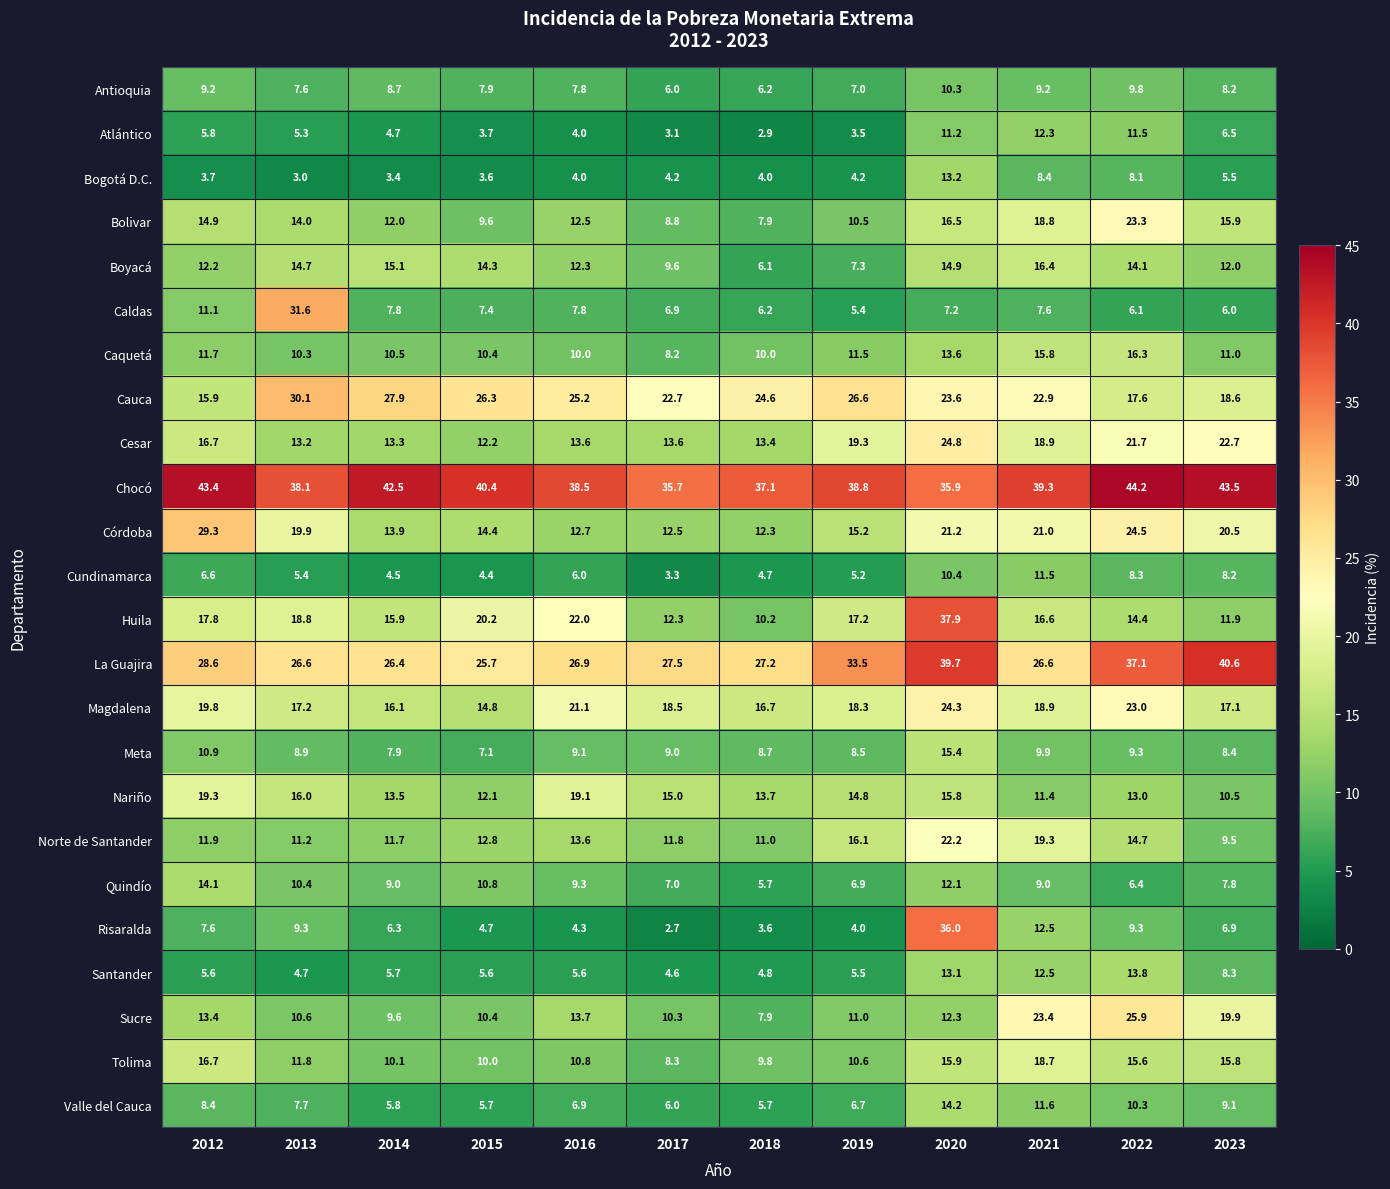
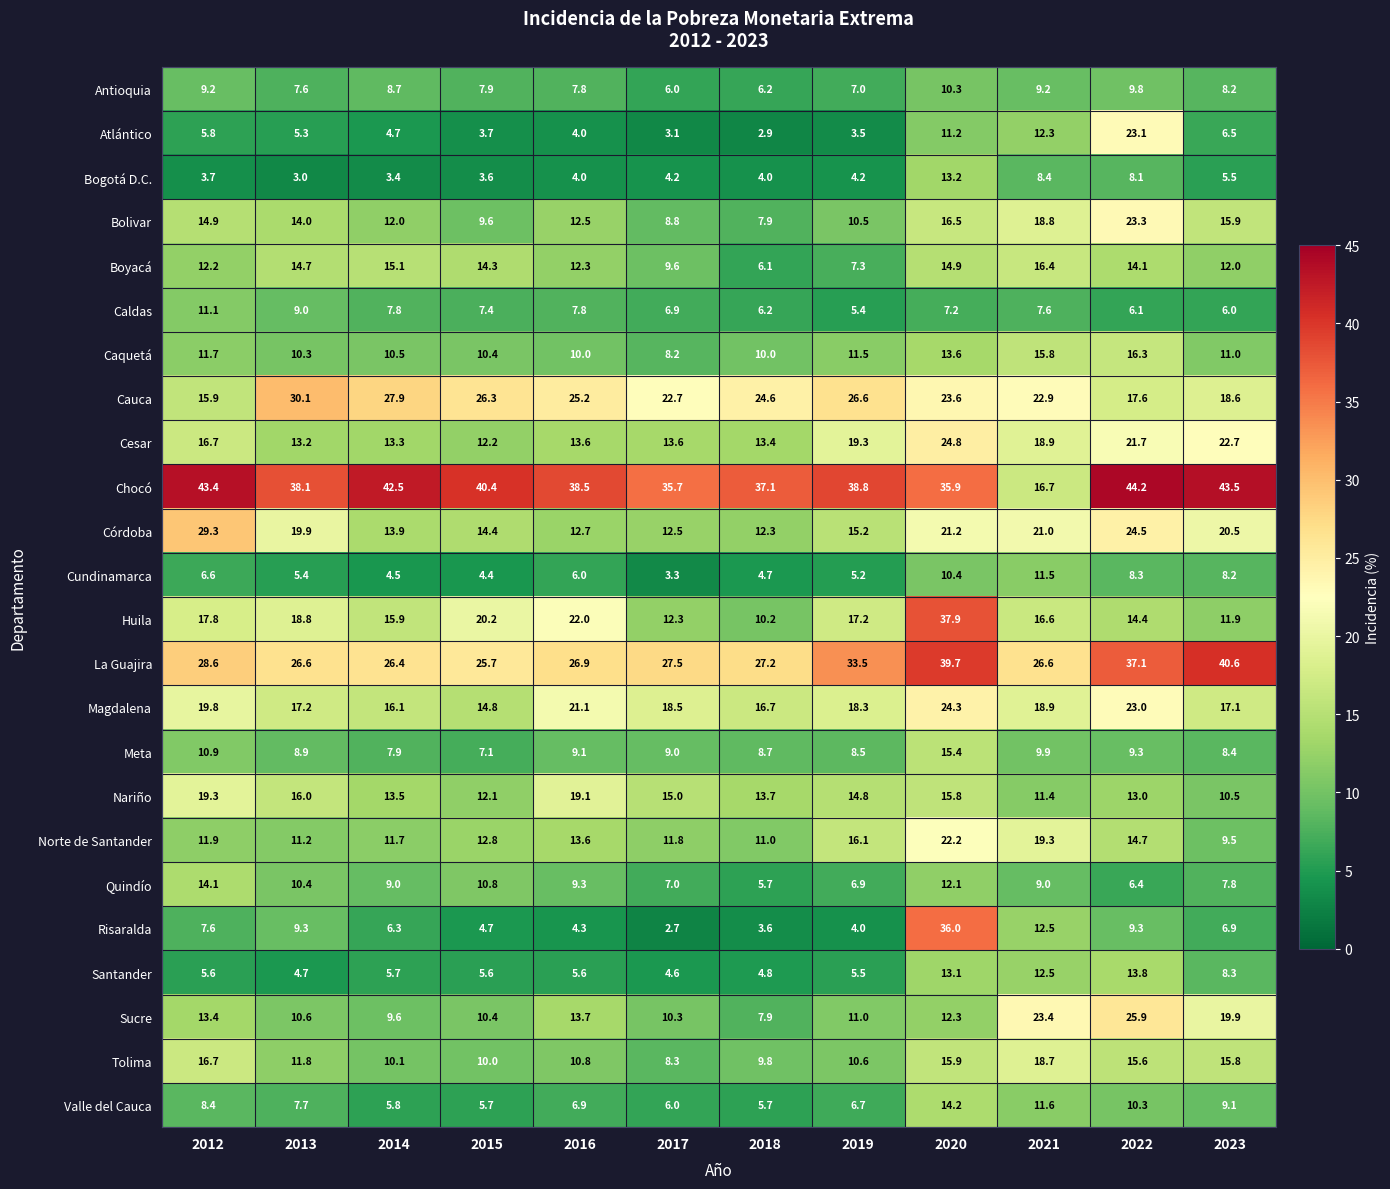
  {
    "Atlántico": {
      "2012": 5.8,
      "2013": 5.3,
      "2014": 4.7,
      "2015": 3.7,
      "2016": 4.0,
      "2017": 3.1,
      "2018": 2.9,
      "2019": 3.5,
      "2020": 11.2,
      "2021": 12.3,
-     "2022": 11.5,
+     "2022": 23.1,
      "2023": 6.5
    },
    "Caldas": {
      "2012": 11.1,
-     "2013": 31.6,
+     "2013": 9.0,
      "2014": 7.8,
      "2015": 7.4,
      "2016": 7.8,
      "2017": 6.9,
      "2018": 6.2,
      "2019": 5.4,
      "2020": 7.2,
      "2021": 7.6,
      "2022": 6.1,
      "2023": 6.0
    },
    "Chocó": {
      "2012": 43.4,
      "2013": 38.1,
      "2014": 42.5,
      "2015": 40.4,
      "2016": 38.5,
      "2017": 35.7,
      "2018": 37.1,
      "2019": 38.8,
      "2020": 35.9,
-     "2021": 39.3,
+     "2021": 16.7,
      "2022": 44.2,
      "2023": 43.5
    }
  }
